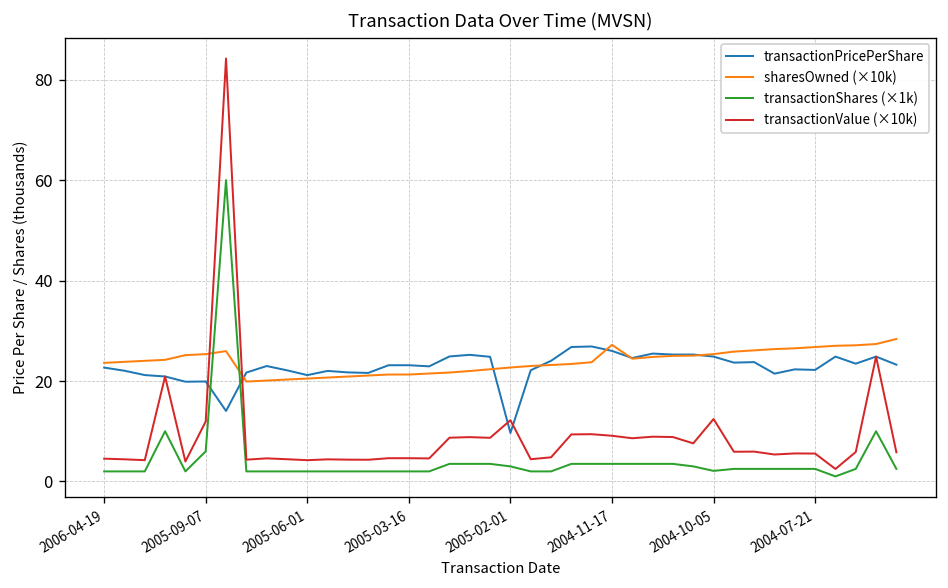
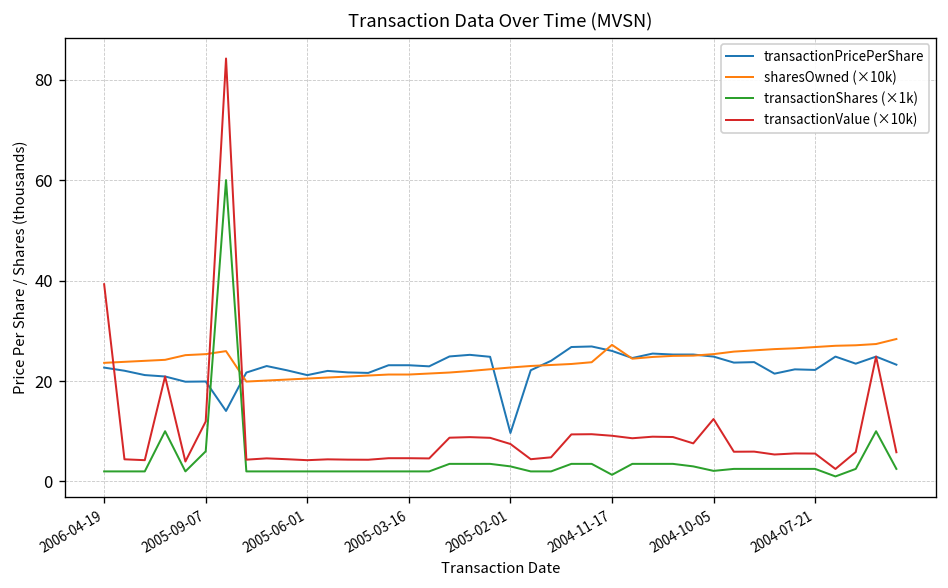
  {
    "transactionPricePerShare": {
      "2006-04-19": 23,
      "2005-09-07": 20,
      "2005-06-01": 21,
      "2005-02-01": 10,
      "2004-11-17": 26,
      "2004-07-21": 22
    },
    "sharesOwned (×10k)": {
      "2006-04-19": 24,
      "2005-09-07": 25,
      "2005-06-01": 20,
      "2005-02-01": 23,
      "2004-11-17": 27,
      "2004-07-21": 27
    },
    "transactionShares (×1k)": {
      "2006-04-19": 2,
      "2005-09-07": 6,
      "2005-06-01": 2,
      "2005-02-01": 3,
-     "2004-11-17": 4,
+     "2004-11-17": 1,
      "2004-10-05": 2,
      "2004-07-21": 3
    },
    "transactionValue (×10k)": {
-     "2006-04-19": 5,
+     "2006-04-19": 39,
      "2005-09-07": 12,
      "2005-06-01": 4,
-     "2005-02-01": 12,
+     "2005-02-01": 7,
      "2004-11-17": 9,
      "2004-10-05": 12,
      "2004-07-21": 6
    }
  }
